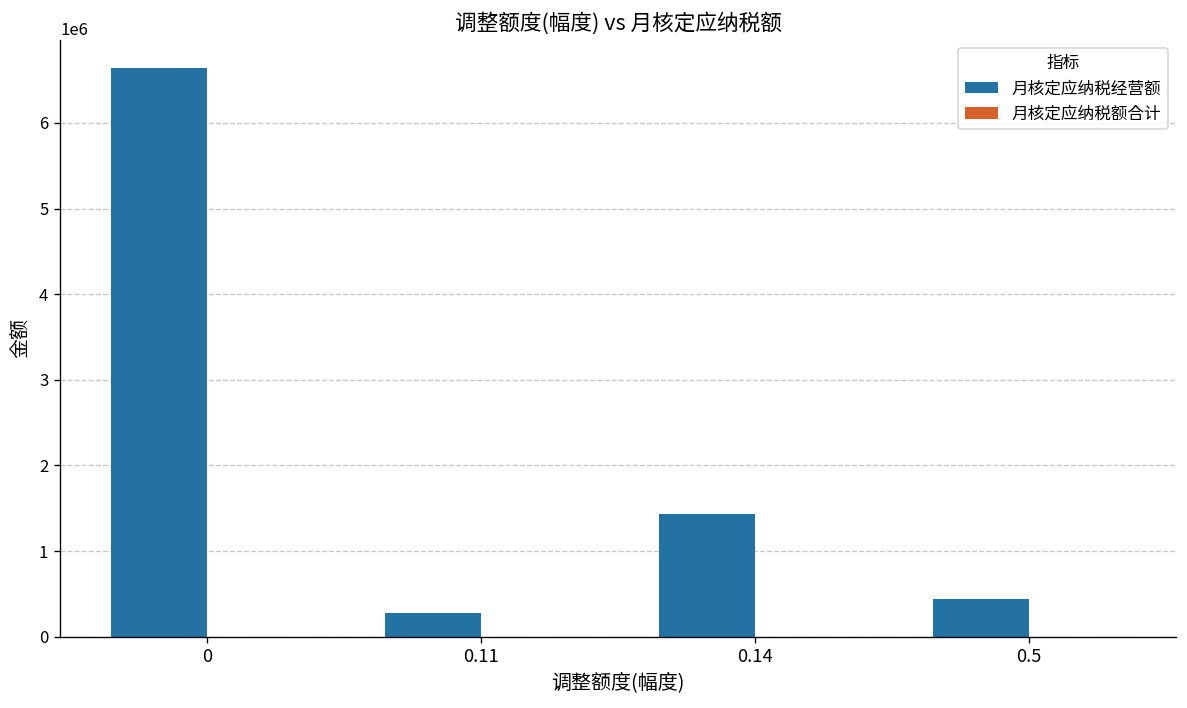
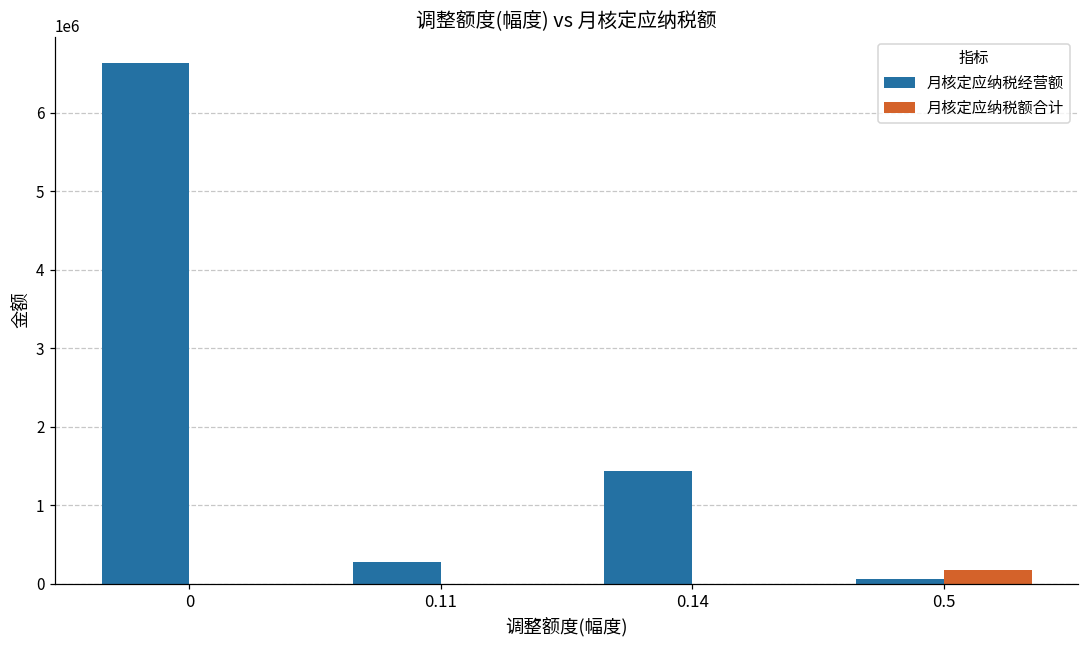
  {
    "月核定应纳税经营额": {
      "0": 6600000,
      "0.11": 300000,
      "0.14": 1400000,
-     "0.5": 400000
+     "0.5": 100000
    },
    "月核定应纳税额合计": {
      "0.11": 0,
      "0.14": 0,
-     "0.5": 0
+     "0.5": 200000
    }
  }
